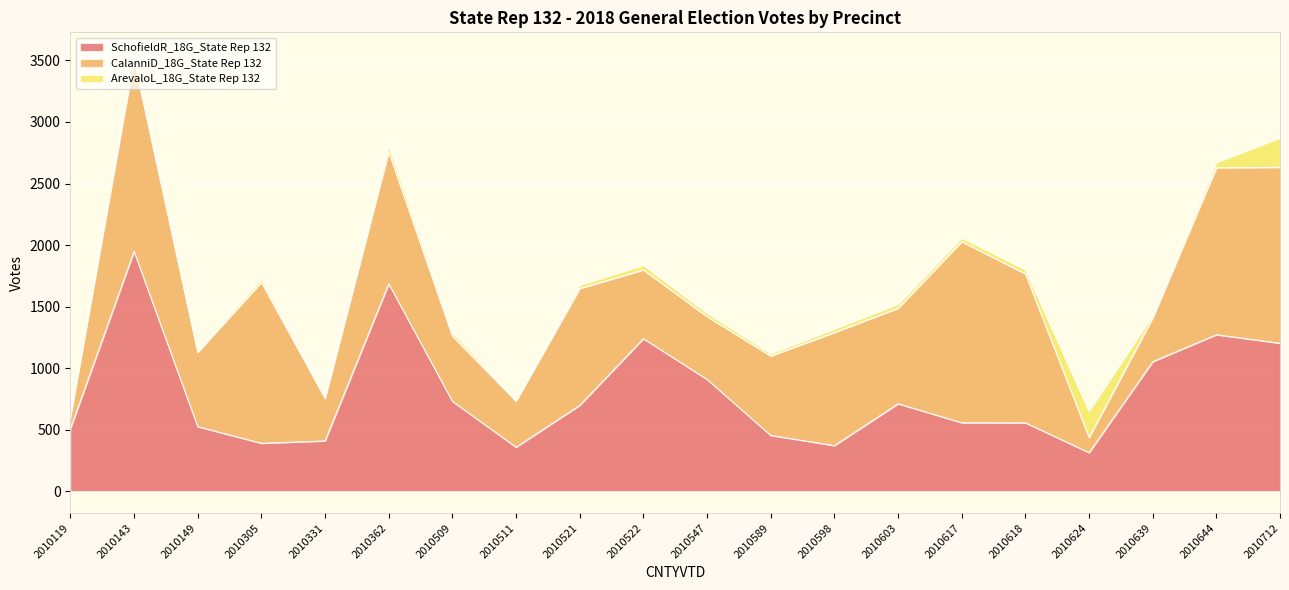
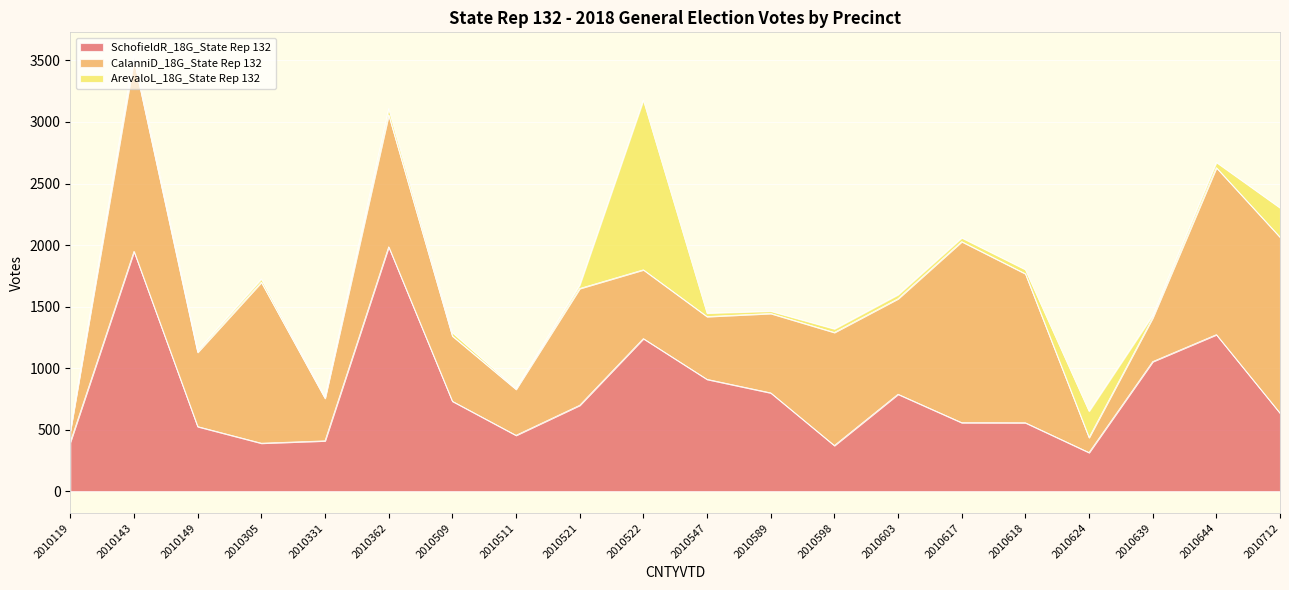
  {
    "SchofieldR_18G_State Rep 132": {
-     "2010119": 510,
+     "2010119": 400,
      "2010143": 1950,
      "2010149": 530,
      "2010305": 390,
      "2010331": 410,
-     "2010362": 1690,
+     "2010362": 1990,
      "2010509": 730,
-     "2010511": 360,
+     "2010511": 450,
      "2010521": 700,
      "2010522": 1240,
      "2010547": 910,
-     "2010589": 450,
+     "2010589": 800,
      "2010598": 370,
-     "2010603": 710,
+     "2010603": 790,
      "2010617": 560,
      "2010618": 560,
      "2010624": 310,
      "2010639": 1050,
      "2010644": 1270,
-     "2010712": 1200
+     "2010712": 630
    },
    "CalanniD_18G_State Rep 132": {
      "2010305": 1310,
      "2010362": 1070,
      "2010509": 530,
      "2010521": 950,
      "2010522": 560,
      "2010547": 510,
      "2010598": 920,
      "2010603": 780,
      "2010617": 1470,
      "2010618": 1210,
      "2010624": 120,
      "2010639": 360,
      "2010644": 1360,
      "2010712": 1430
    },
    "ArevaloL_18G_State Rep 132": {
      "2010305": 30,
      "2010362": 50,
      "2010509": 30,
      "2010521": 30,
-     "2010522": 40,
+     "2010522": 1380,
      "2010547": 30,
      "2010598": 30,
      "2010603": 30,
      "2010617": 30,
      "2010618": 30,
      "2010624": 210,
      "2010639": 20,
      "2010644": 40,
      "2010712": 240
    }
  }
